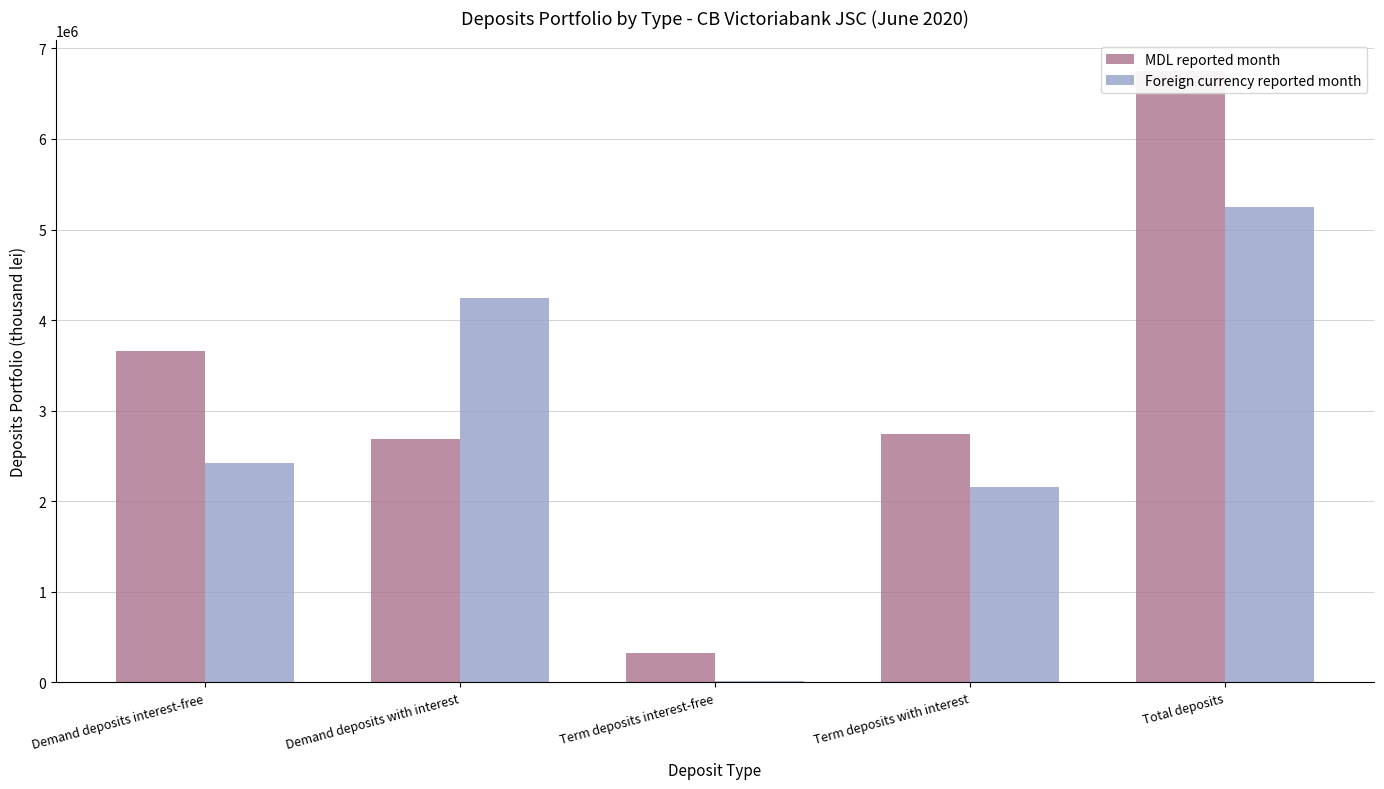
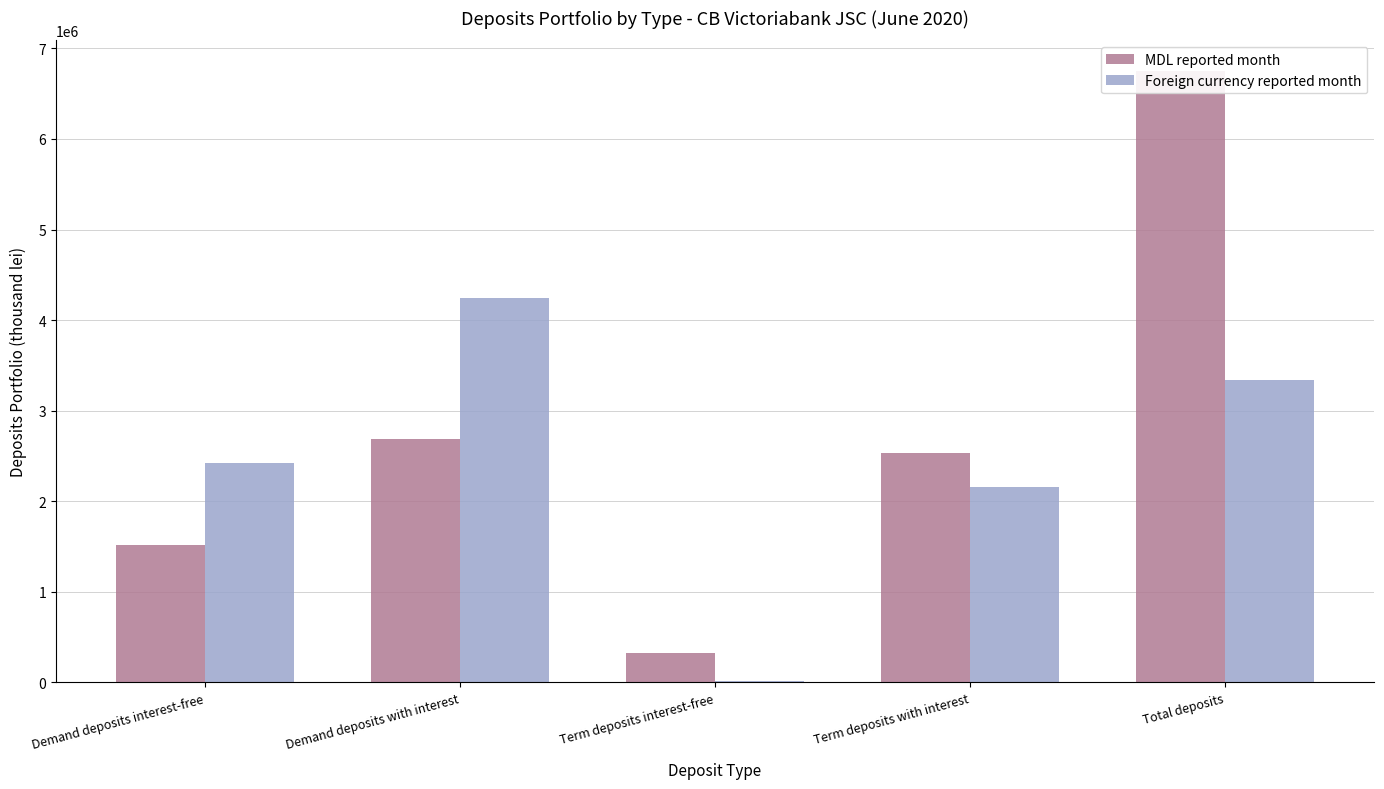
  {
    "MDL reported month": {
-     "Demand deposits interest-free": 3700000,
+     "Demand deposits interest-free": 1500000,
      "Demand deposits with interest": 2700000,
      "Term deposits interest-free": 300000,
-     "Term deposits with interest": 2700000
+     "Term deposits with interest": 2500000
    },
    "Foreign currency reported month": {
      "Demand deposits interest-free": 2400000,
      "Demand deposits with interest": 4200000,
      "Term deposits with interest": 2200000,
-     "Total deposits": 5200000
+     "Total deposits": 3300000
    }
  }
